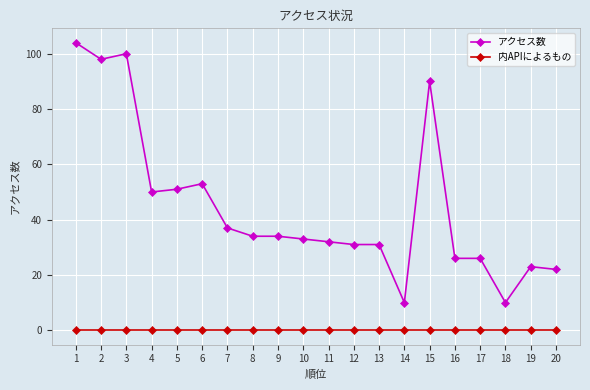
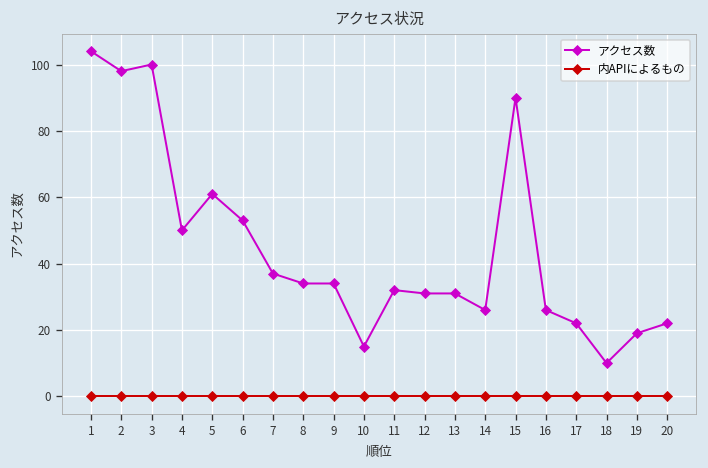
  {
    "アクセス数": {
      "1": 104,
      "2": 98,
      "3": 100,
      "4": 50,
-     "5": 51,
+     "5": 61,
      "6": 53,
      "7": 37,
      "8": 34,
      "9": 34,
-     "10": 33,
+     "10": 15,
      "11": 32,
      "12": 31,
      "13": 31,
-     "14": 10,
+     "14": 26,
      "15": 90,
      "16": 26,
-     "17": 26,
+     "17": 22,
      "18": 10,
-     "19": 23,
+     "19": 19,
      "20": 22
    },
    "内APIによるもの": {
      "1": 0,
      "2": 0,
      "3": 0,
      "4": 0,
      "5": 0,
      "6": 0,
      "7": 0,
      "8": 0,
      "9": 0,
      "10": 0,
      "11": 0,
      "12": 0,
      "13": 0,
      "14": 0,
      "15": 0,
      "16": 0,
      "17": 0,
      "18": 0,
      "19": 0,
      "20": 0
    }
  }
